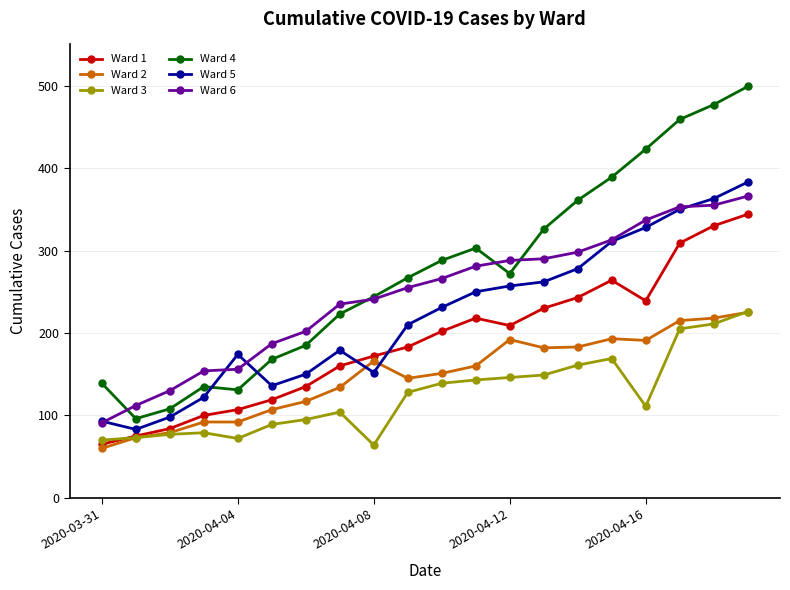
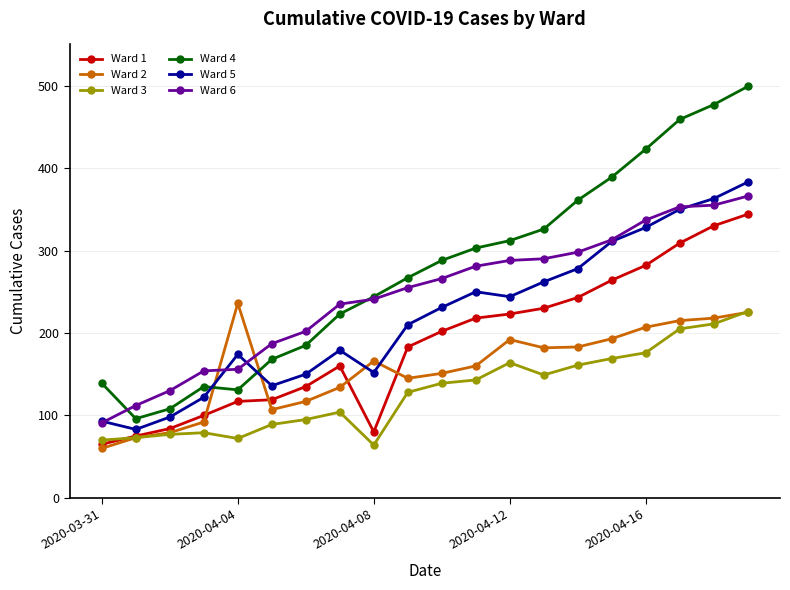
  {
    "Ward 1": {
      "2020-03-31": 70,
-     "2020-04-04": 110,
-     "2020-04-08": 170,
-     "2020-04-12": 210,
-     "2020-04-16": 240
+     "2020-04-04": 120,
+     "2020-04-08": 80,
+     "2020-04-12": 220,
+     "2020-04-16": 280
    },
    "Ward 2": {
      "2020-03-31": 60,
-     "2020-04-04": 90,
+     "2020-04-04": 240,
      "2020-04-08": 170,
      "2020-04-12": 190,
-     "2020-04-16": 190
+     "2020-04-16": 210
    },
    "Ward 3": {
      "2020-03-31": 70,
      "2020-04-04": 70,
      "2020-04-08": 60,
-     "2020-04-12": 150,
-     "2020-04-16": 110
+     "2020-04-12": 160,
+     "2020-04-16": 180
    },
    "Ward 4": {
      "2020-03-31": 140,
      "2020-04-04": 130,
-     "2020-04-12": 270,
+     "2020-04-12": 310,
      "2020-04-16": 420
    },
    "Ward 5": {
      "2020-04-04": 170,
      "2020-04-08": 150,
-     "2020-04-12": 260,
+     "2020-04-12": 240,
      "2020-04-16": 330
    },
    "Ward 6": {
      "2020-04-04": 160,
      "2020-04-12": 290,
      "2020-04-16": 340
    }
  }
